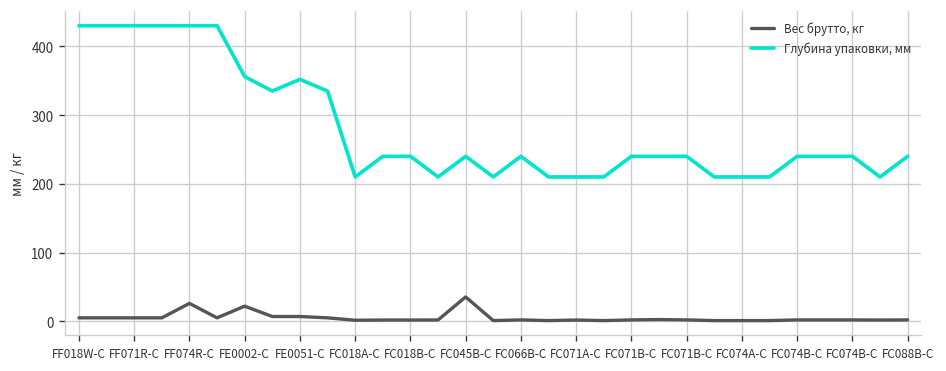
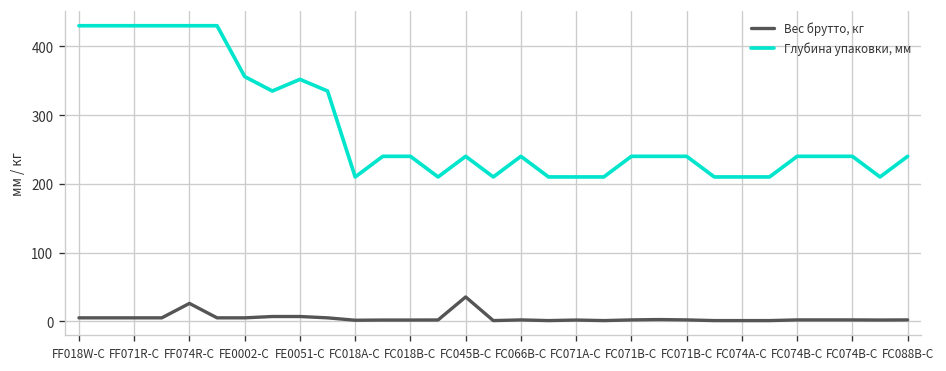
  {
    "Вес брутто, кг": {
      "FF018W-C": 10,
      "FF071R-C": 10,
      "FF074R-C": 30,
-     "FE0002-C": 20,
+     "FE0002-C": 10,
      "FE0051-C": 10,
      "FC018A-C": 0,
      "FC018B-C": 0,
      "FC045B-C": 40,
      "FC066B-C": 0,
      "FC071A-C": 0,
      "FC074A-C": 0,
      "FC088B-C": 0
    },
    "Глубина упаковки, мм": {
      "FF018W-C": 430,
      "FF071R-C": 430,
      "FF074R-C": 430,
      "FE0002-C": 360,
      "FE0051-C": 350,
      "FC018A-C": 210,
      "FC018B-C": 240,
      "FC045B-C": 240,
      "FC066B-C": 240,
      "FC071A-C": 210,
      "FC074A-C": 210,
      "FC088B-C": 240
    }
  }
